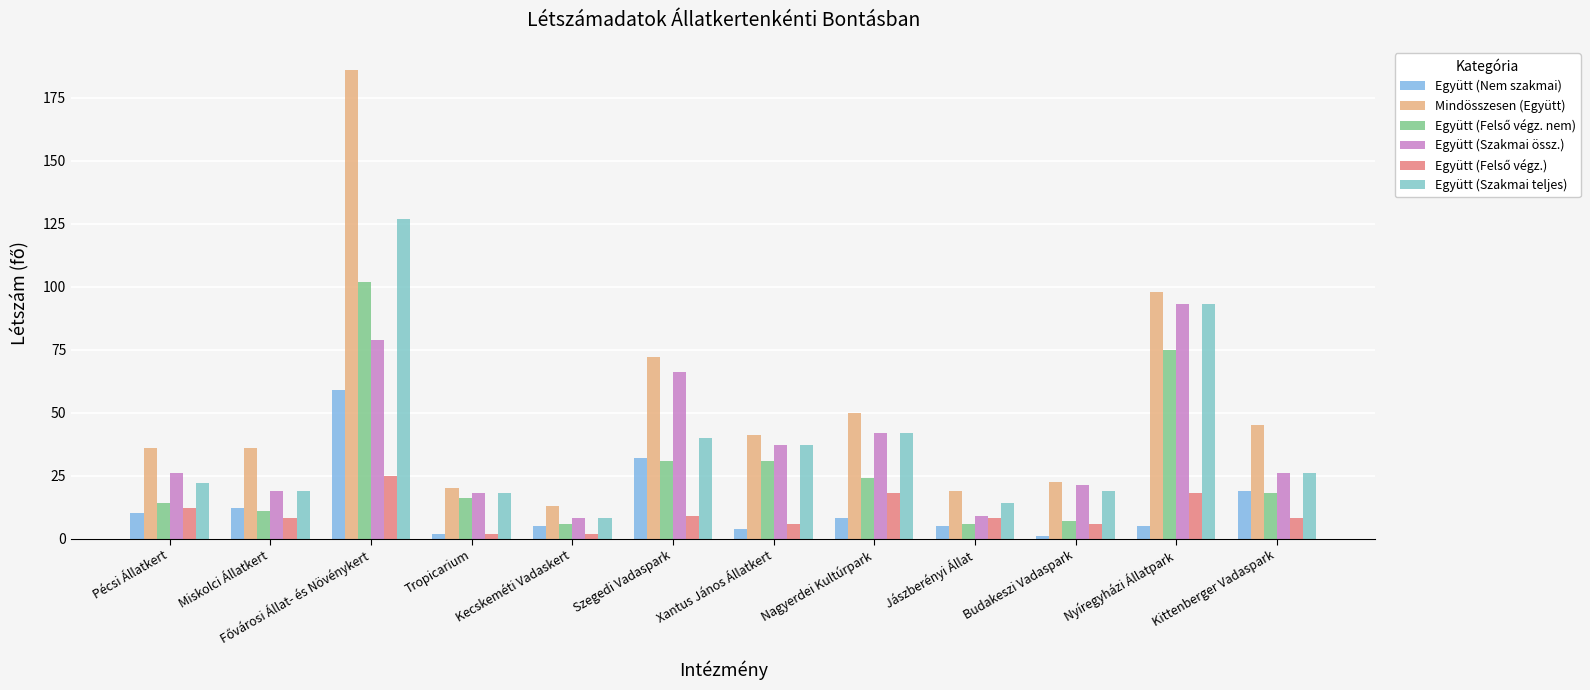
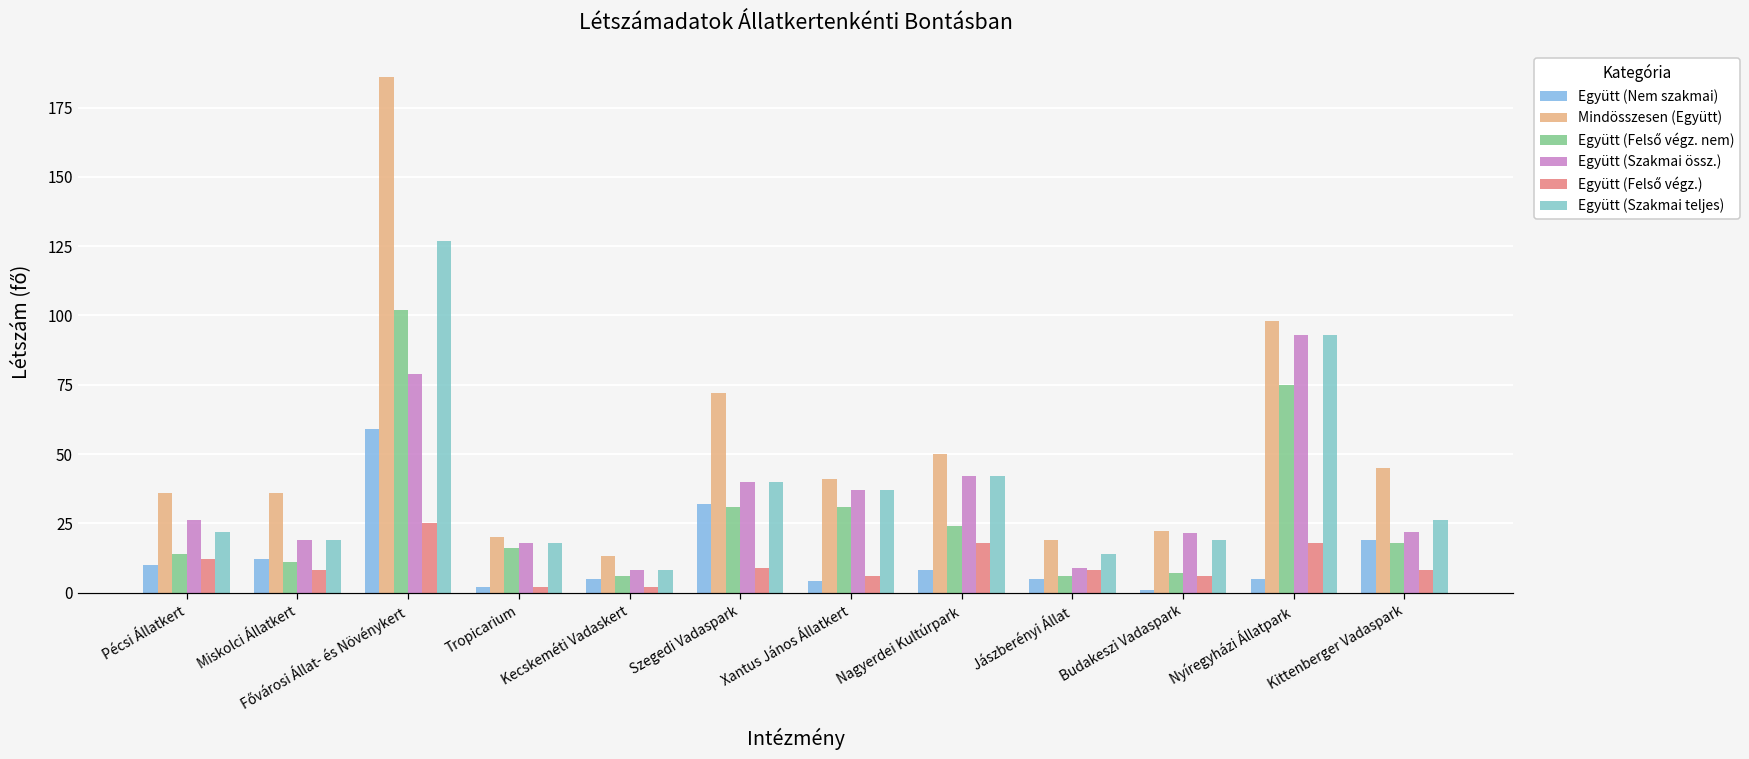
  {
    "Együtt (Felső végz. nem)": {
      "Pécsi Állatkert": 14,
      "Miskolci Állatkert": 11,
      "Fővárosi Állat- és Növénykert": 102,
      "Tropicarium": 16,
      "Kecskeméti Vadaskert": 6,
      "Szegedi Vadaspark": 31,
      "Xantus János Állatkert": 31,
      "Nagyerdei Kultúrpark": 24,
      "Jászberényi Állat": 6,
      "Budakeszi Vadaspark": 7,
      "Nyíregyházi Állatpark": 75,
      "Kittenberger Vadaspark": 18
    },
    "Együtt (Szakmai össz.)": {
      "Pécsi Állatkert": 26,
      "Miskolci Állatkert": 19,
      "Fővárosi Állat- és Növénykert": 79,
      "Tropicarium": 18,
      "Kecskeméti Vadaskert": 8,
-     "Szegedi Vadaspark": 66,
+     "Szegedi Vadaspark": 40,
      "Xantus János Állatkert": 37,
      "Nagyerdei Kultúrpark": 42,
      "Jászberényi Állat": 9,
      "Budakeszi Vadaspark": 21,
      "Nyíregyházi Állatpark": 93,
-     "Kittenberger Vadaspark": 26
+     "Kittenberger Vadaspark": 22
    }
  }
